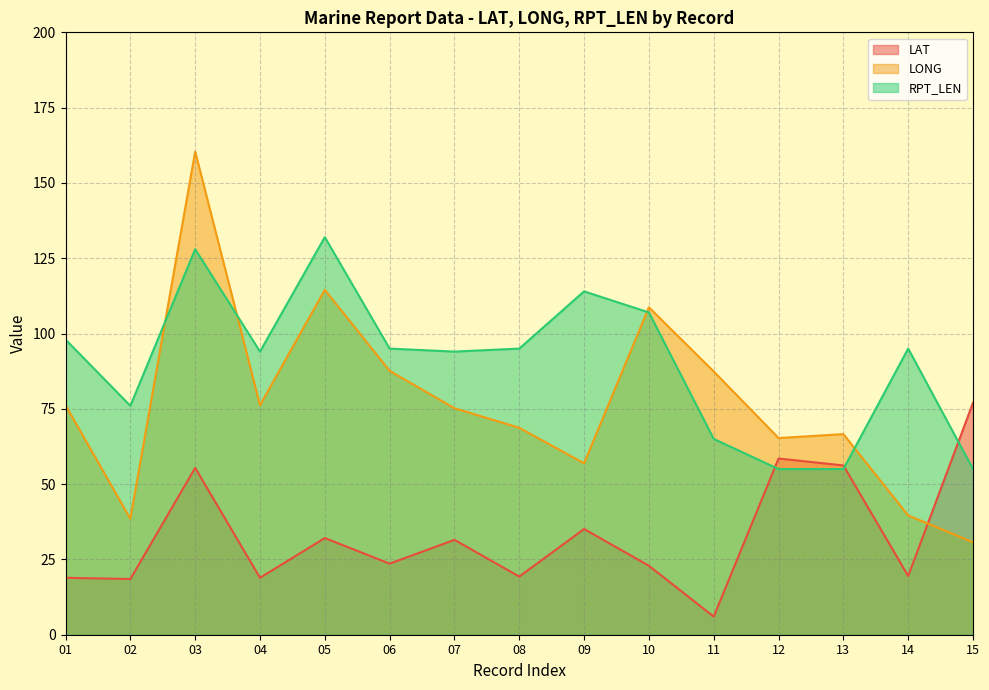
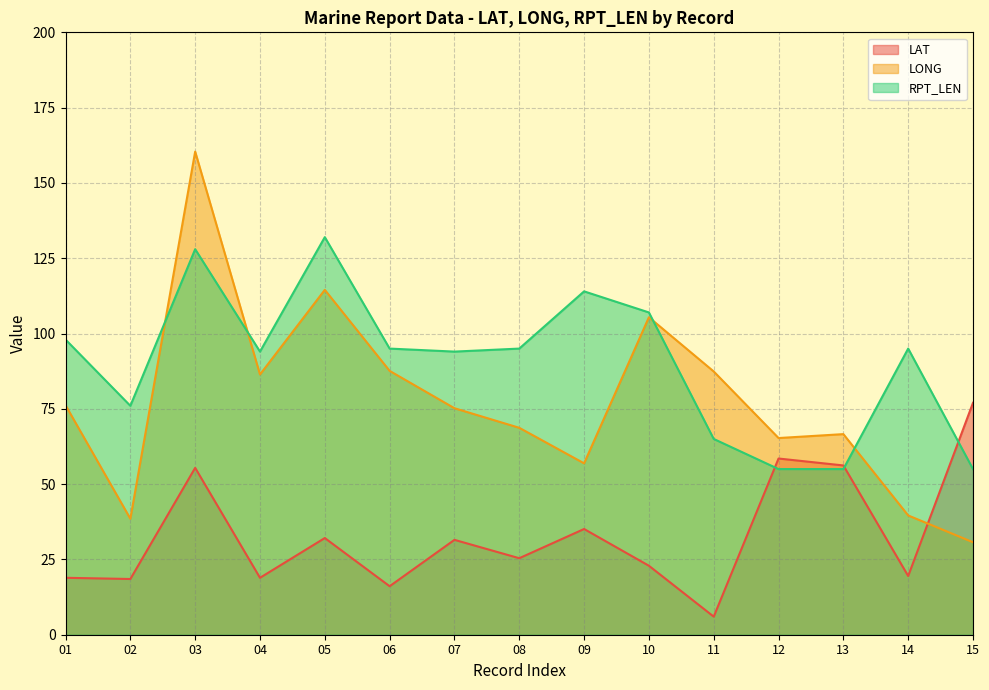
  {
    "LAT": {
      "01": 19,
      "02": 19,
      "03": 55,
      "04": 19,
      "05": 32,
-     "06": 24,
+     "06": 16,
      "07": 32,
-     "08": 19,
+     "08": 25,
      "09": 35,
      "10": 23,
      "11": 6,
      "12": 59,
      "13": 56,
      "14": 20,
      "15": 77
    },
    "LONG": {
      "01": 76,
      "02": 39,
      "03": 160,
-     "04": 76,
+     "04": 86,
      "05": 115,
      "06": 88,
      "07": 75,
      "08": 69,
      "09": 57,
-     "10": 109,
+     "10": 105,
      "11": 87,
      "12": 65,
      "13": 67,
      "14": 40,
      "15": 31
    },
    "RPT_LEN": {
      "01": 98,
      "02": 76,
      "03": 128,
      "04": 94,
      "05": 132,
      "06": 95,
      "07": 94,
      "08": 95,
      "09": 114,
      "10": 107,
      "11": 65,
      "12": 55,
      "13": 55,
      "14": 95,
      "15": 55
    }
  }
